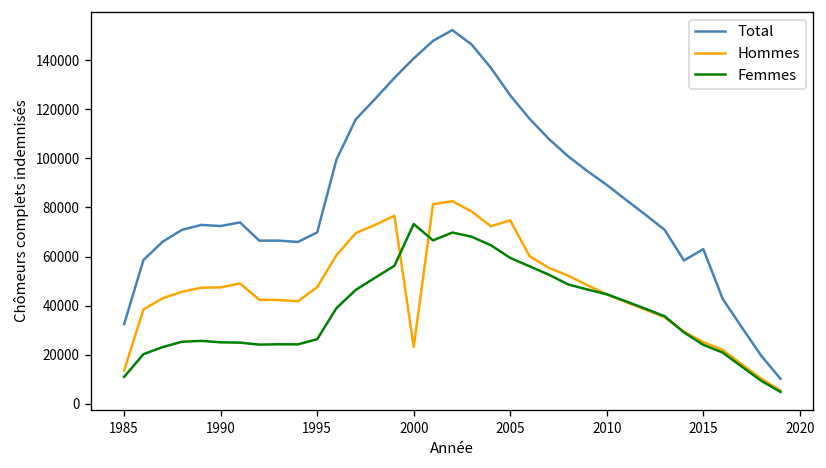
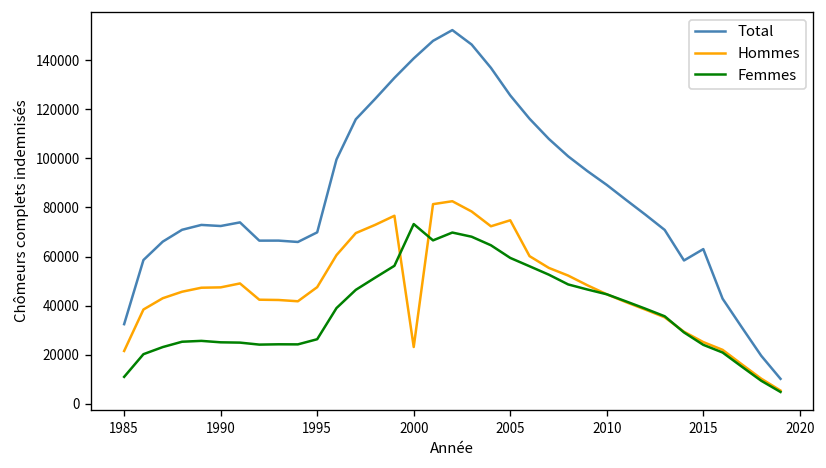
  {
    "Total": {
      "1985": 32000,
      "1990": 72000,
      "1995": 70000,
      "2000": 141000,
      "2005": 126000,
      "2010": 89000,
      "2015": 63000
    },
    "Hommes": {
-     "1985": 14000,
+     "1985": 21000,
      "1990": 47000,
      "1995": 48000,
      "2000": 23000,
      "2005": 75000
    },
    "Femmes": {
      "1985": 11000,
      "1990": 25000,
      "1995": 26000,
      "2000": 73000,
      "2005": 59000
    }
  }
